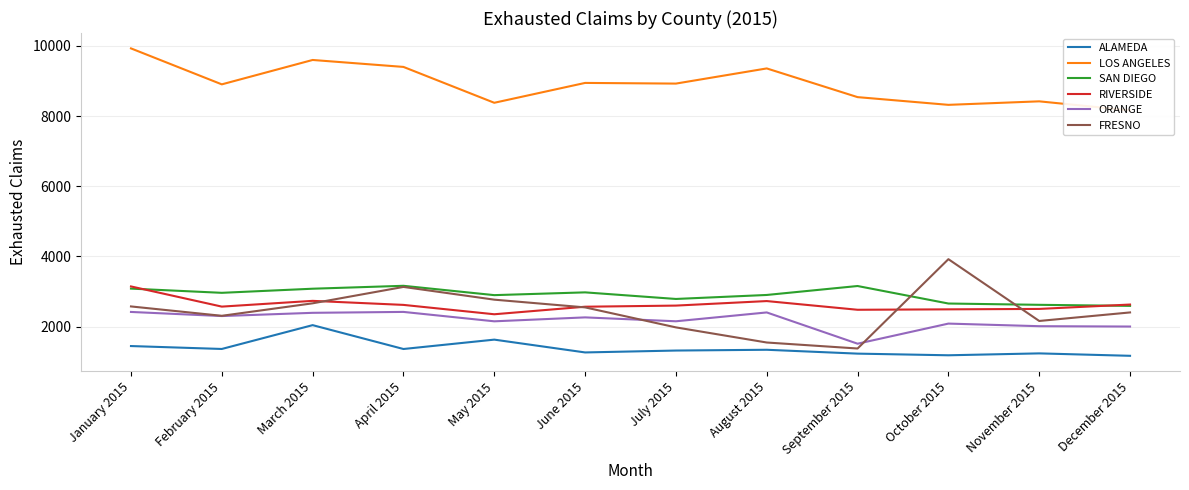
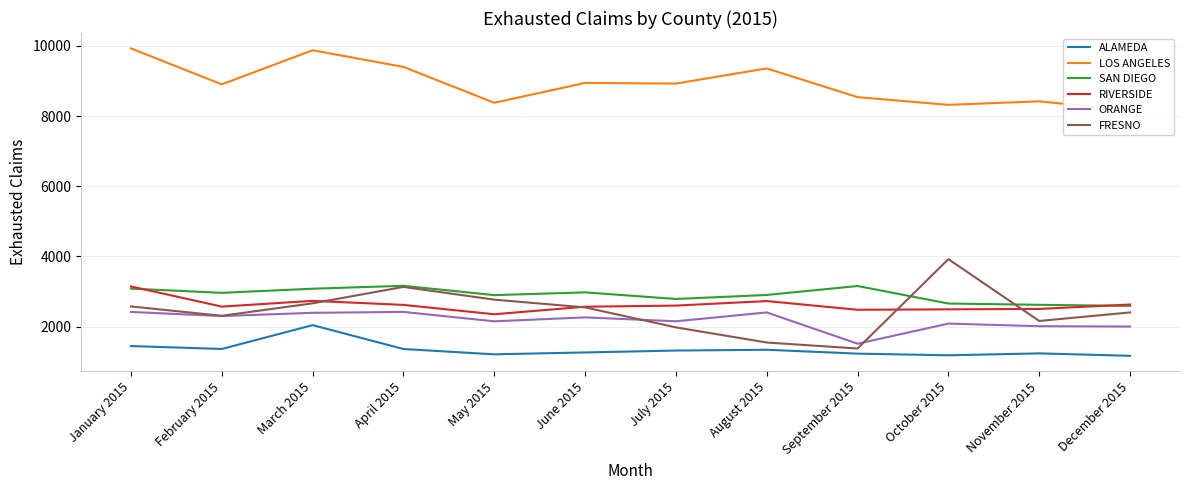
  {
    "ALAMEDA": {
      "January 2015": 1400,
      "February 2015": 1400,
      "March 2015": 2000,
      "April 2015": 1400,
-     "May 2015": 1600,
+     "May 2015": 1200,
      "June 2015": 1300,
      "July 2015": 1300,
      "August 2015": 1300,
      "September 2015": 1200,
      "October 2015": 1200,
      "November 2015": 1200,
      "December 2015": 1200
    },
    "LOS ANGELES": {
      "January 2015": 9900,
      "February 2015": 8900,
-     "March 2015": 9600,
+     "March 2015": 9900,
      "April 2015": 9400,
      "May 2015": 8400,
      "June 2015": 8900,
      "July 2015": 8900,
      "August 2015": 9400,
      "September 2015": 8500,
      "October 2015": 8300,
      "November 2015": 8400
    },
    "SAN DIEGO": {
      "February 2015": 3000,
      "March 2015": 3100,
      "May 2015": 2900,
      "June 2015": 3000,
      "July 2015": 2800,
      "August 2015": 2900,
      "September 2015": 3200,
      "October 2015": 2700,
      "November 2015": 2600
    },
    "RIVERSIDE": {
      "February 2015": 2600,
      "April 2015": 2600,
      "May 2015": 2400,
      "July 2015": 2600,
      "August 2015": 2700,
      "September 2015": 2500,
      "October 2015": 2500,
      "November 2015": 2500
    },
    "ORANGE": {
      "January 2015": 2400,
      "March 2015": 2400,
      "April 2015": 2400,
      "May 2015": 2200,
      "June 2015": 2300,
      "July 2015": 2200,
      "August 2015": 2400,
      "September 2015": 1500,
      "October 2015": 2100,
      "November 2015": 2000,
      "December 2015": 2000
    },
    "FRESNO": {
      "January 2015": 2600,
      "May 2015": 2800,
      "July 2015": 2000,
      "August 2015": 1500,
      "September 2015": 1400,
      "October 2015": 3900,
      "November 2015": 2200,
      "December 2015": 2400
    }
  }
